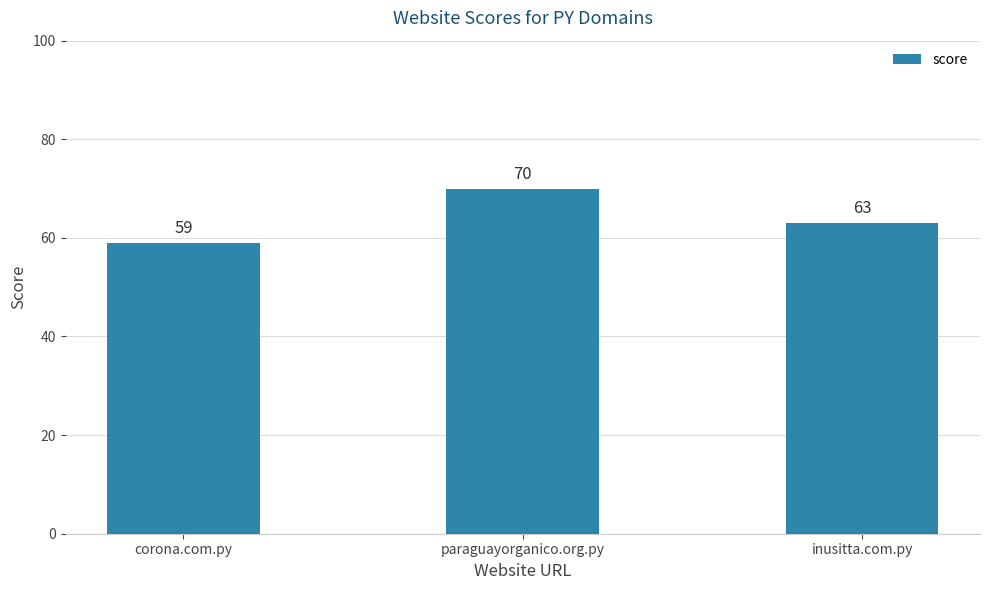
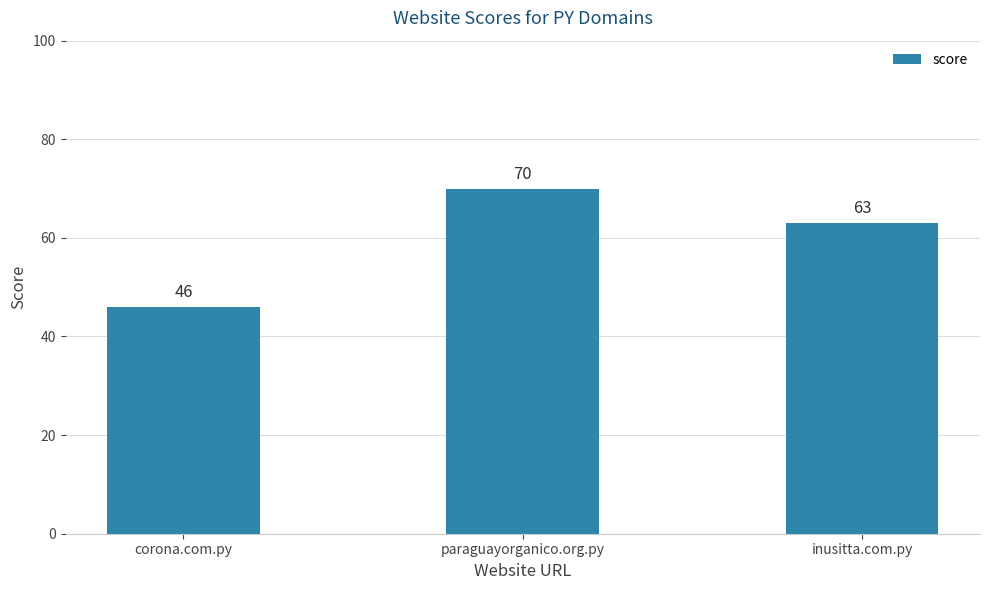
  {
-   "corona.com.py": 59,
+   "corona.com.py": 46,
    "paraguayorganico.org.py": 70,
    "inusitta.com.py": 63
  }
